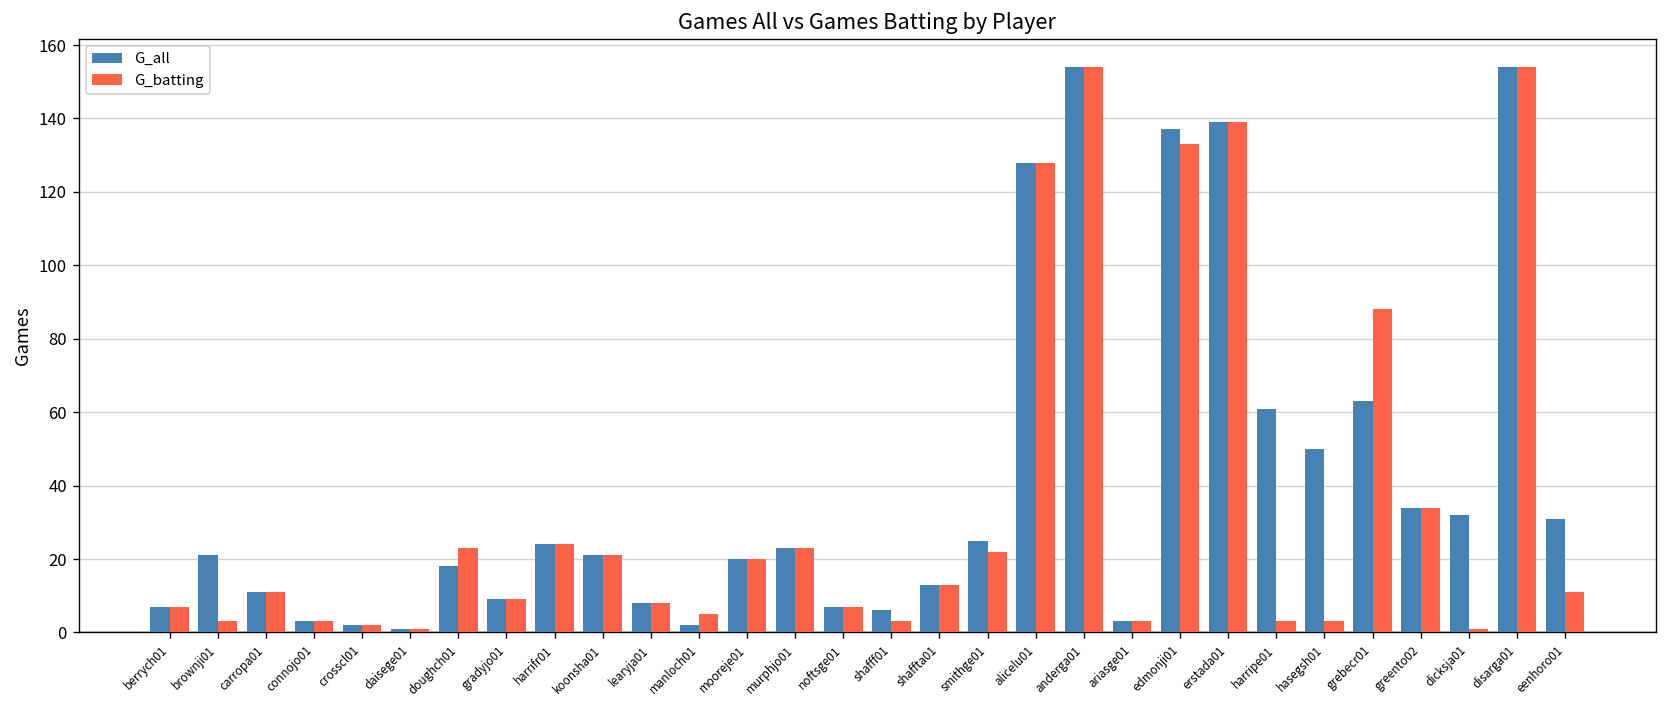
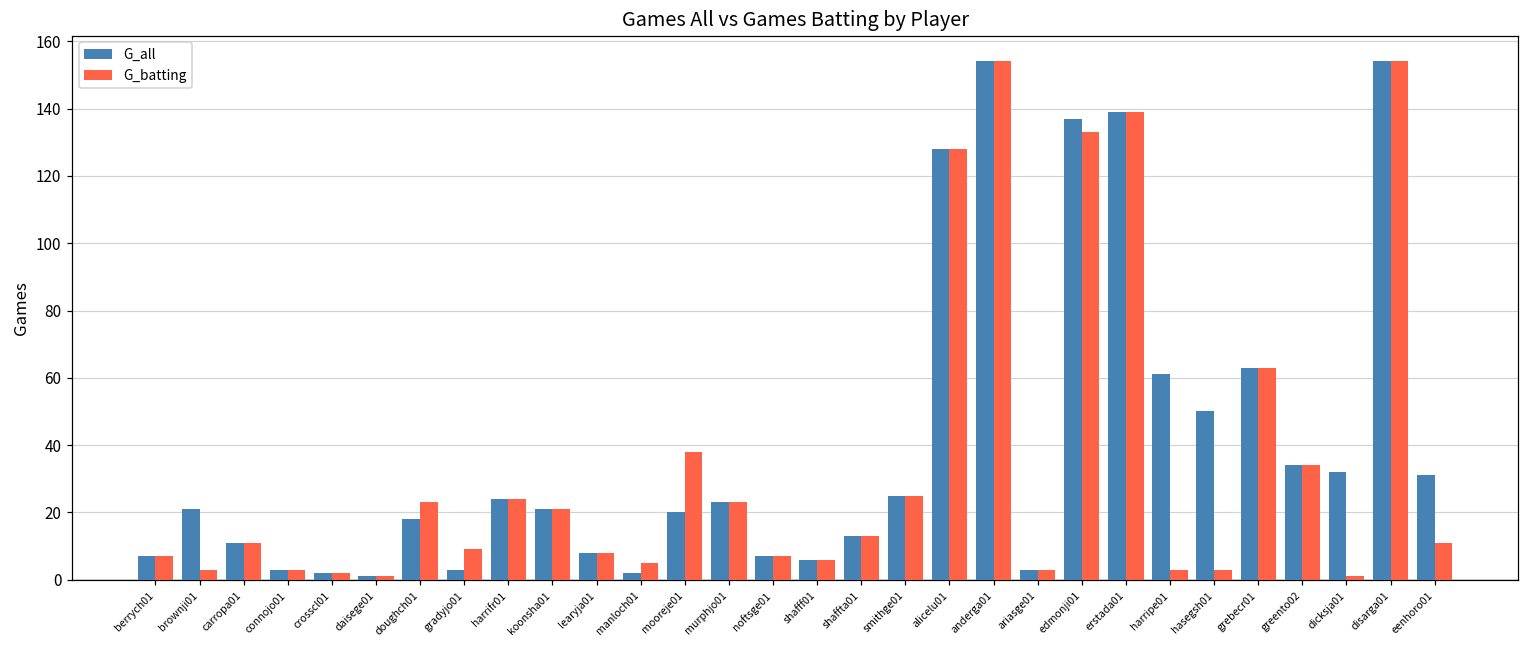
  {
    "G_all": {
      "berrych01": 7,
      "brownji01": 21,
      "carropa01": 11,
      "connojo01": 3,
      "crosscl01": 2,
      "daisege01": 1,
      "doughch01": 18,
-     "gradyjo01": 9,
+     "gradyjo01": 3,
      "harrifr01": 24,
      "koonsha01": 21,
      "learyja01": 8,
      "manloch01": 2,
      "mooreje01": 20,
      "murphjo01": 23,
      "noftsge01": 7,
      "shafff01": 6,
      "shaffta01": 13,
      "smithge01": 25,
      "alicelu01": 128,
      "anderga01": 154,
      "ariasge01": 3,
      "edmonji01": 137,
      "erstada01": 139,
      "harripe01": 61,
      "hasegsh01": 50,
      "grebecr01": 63,
      "greento02": 34,
      "dicksja01": 32,
      "disarga01": 154,
      "eenhoro01": 31
    },
    "G_batting": {
      "berrych01": 7,
      "brownji01": 3,
      "carropa01": 11,
      "connojo01": 3,
      "crosscl01": 2,
      "daisege01": 1,
      "doughch01": 23,
      "gradyjo01": 9,
      "harrifr01": 24,
      "koonsha01": 21,
      "learyja01": 8,
      "manloch01": 5,
-     "mooreje01": 20,
+     "mooreje01": 38,
      "murphjo01": 23,
      "noftsge01": 7,
-     "shafff01": 3,
+     "shafff01": 6,
      "shaffta01": 13,
-     "smithge01": 22,
+     "smithge01": 25,
      "alicelu01": 128,
      "anderga01": 154,
      "ariasge01": 3,
      "edmonji01": 133,
      "erstada01": 139,
      "harripe01": 3,
      "hasegsh01": 3,
-     "grebecr01": 88,
+     "grebecr01": 63,
      "greento02": 34,
      "dicksja01": 1,
      "disarga01": 154,
      "eenhoro01": 11
    }
  }
